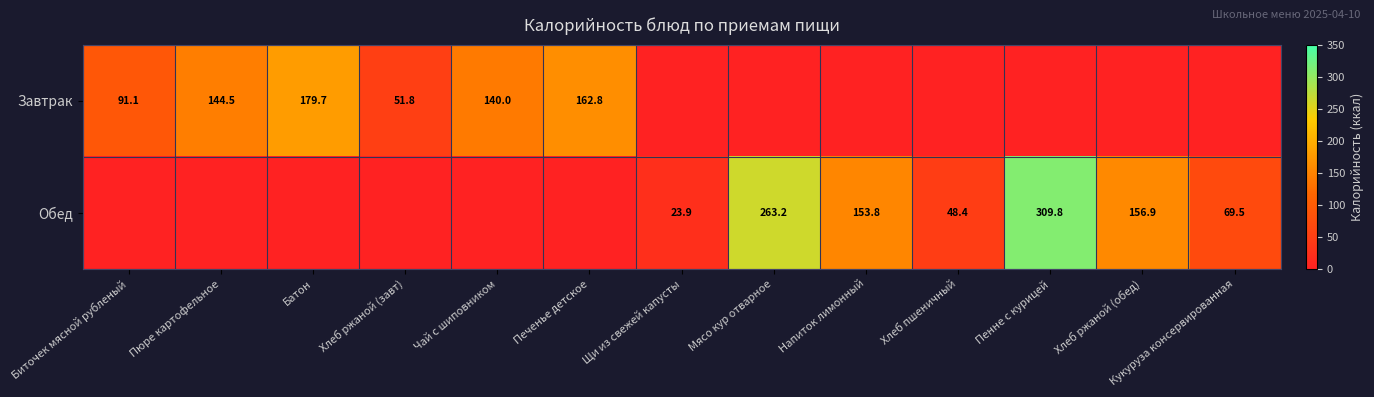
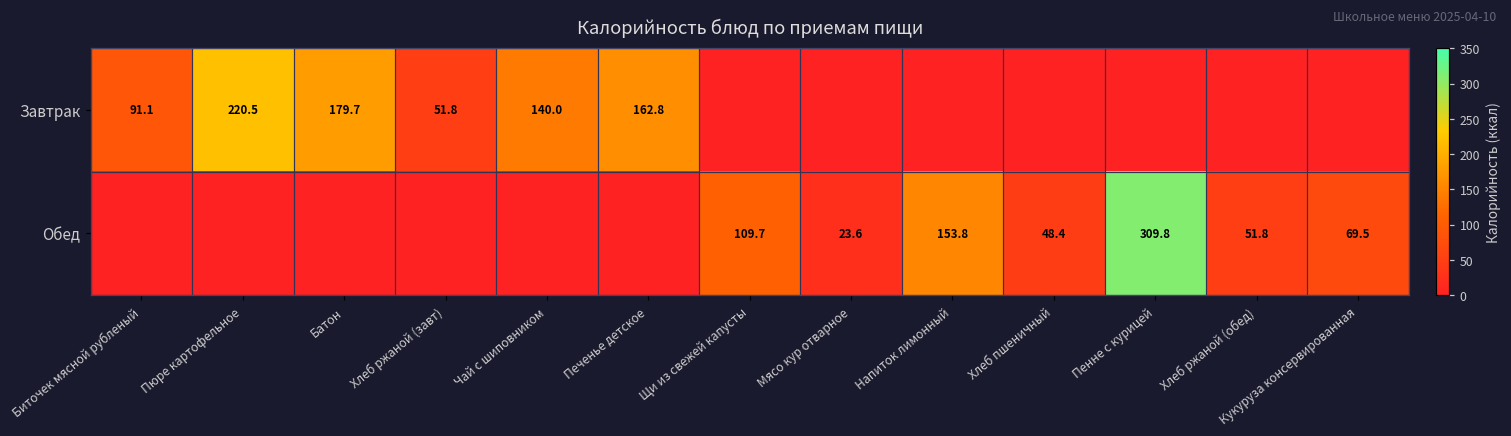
  {
    "Завтрак": {
      "Биточек мясной рубленый": 91.1,
-     "Пюре картофельное": 144.5,
+     "Пюре картофельное": 220.5,
      "Батон": 179.7,
      "Хлеб ржаной (завт)": 51.8,
      "Чай с шиповником": 140.0,
      "Печенье детское": 162.8
    },
    "Обед": {
-     "Щи из свежей капусты": 23.9,
-     "Мясо кур отварное": 263.2,
+     "Щи из свежей капусты": 109.7,
+     "Мясо кур отварное": 23.6,
      "Напиток лимонный": 153.8,
      "Хлеб пшеничный": 48.4,
      "Пенне с курицей": 309.8,
-     "Хлеб ржаной (обед)": 156.9,
+     "Хлеб ржаной (обед)": 51.8,
      "Кукуруза консервированная": 69.5
    }
  }
